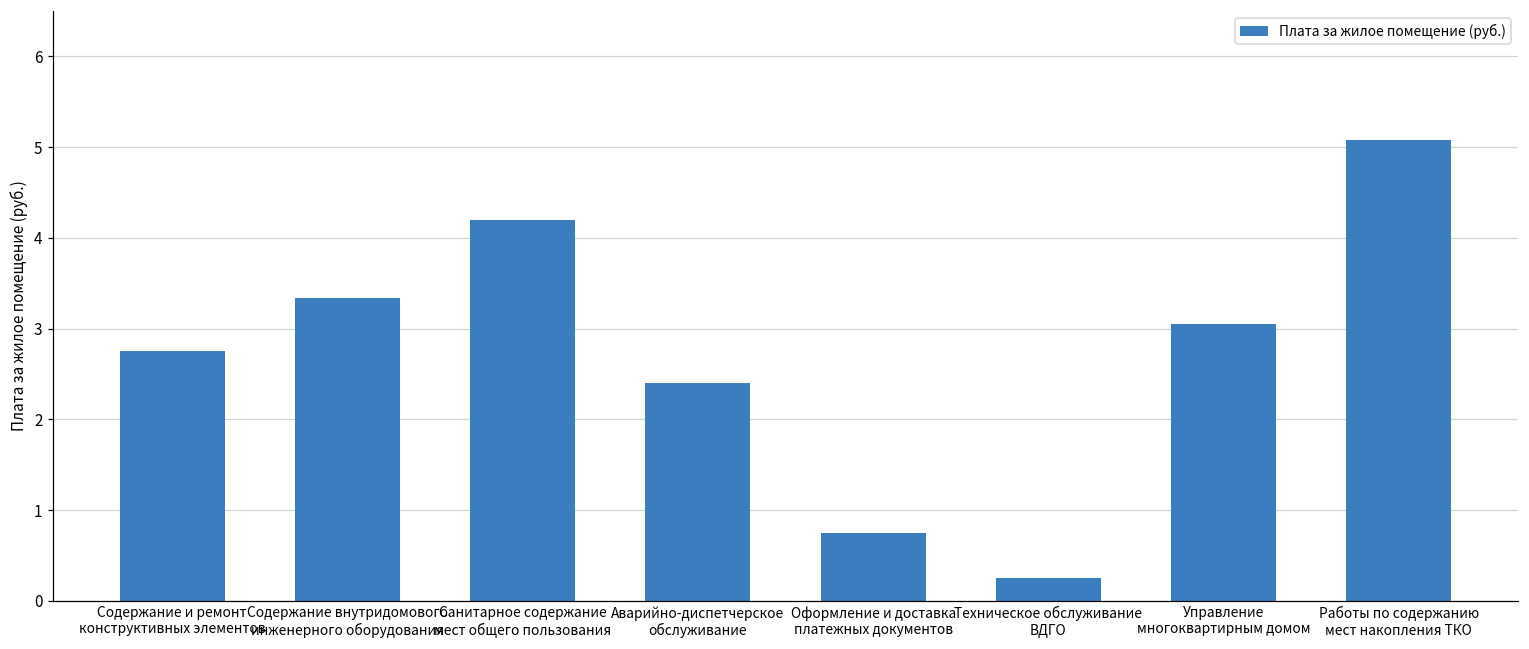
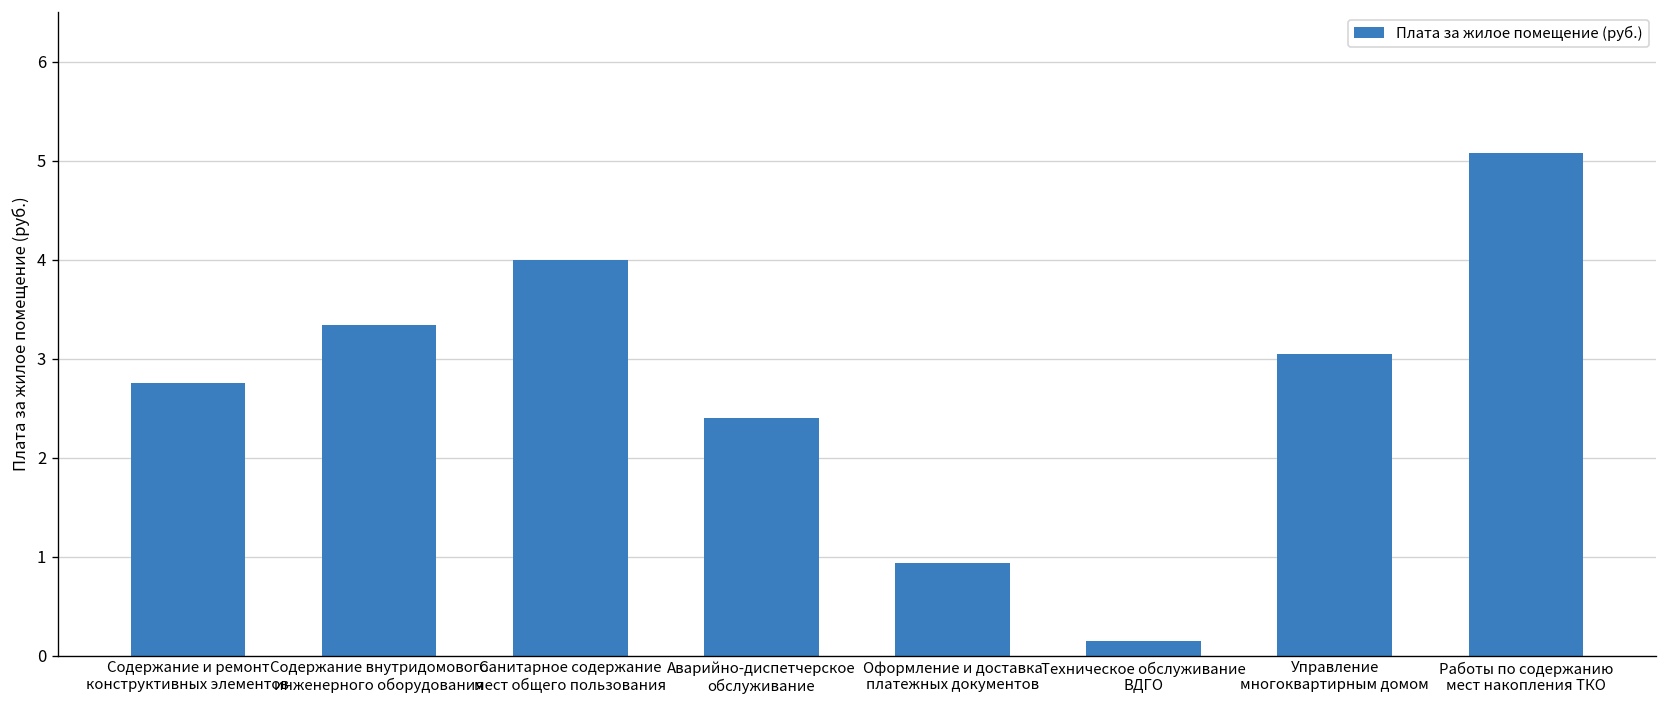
  {
    "Содержание и ремонт конструктивных элементов": 2.8,
    "Содержание внутридомового инженерного оборудования": 3.3,
-   "Санитарное содержание мест общего пользования": 4.2,
+   "Санитарное содержание мест общего пользования": 4.0,
    "Аварийно-диспетчерское обслуживание": 2.4,
-   "Оформление и доставка платежных документов": 0.8,
-   "Техническое обслуживание ВДГО": 0.3,
+   "Оформление и доставка платежных документов": 0.9,
+   "Техническое обслуживание ВДГО": 0.2,
    "Управление многоквартирным домом": 3.1,
    "Работы по содержанию мест накопления ТКО": 5.1
  }
